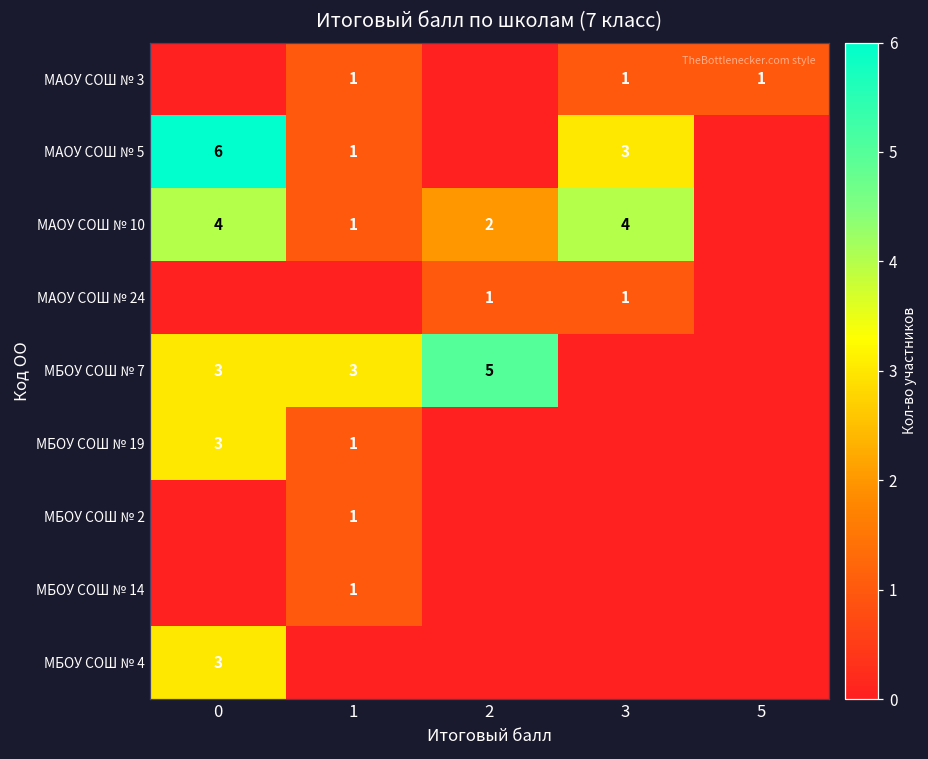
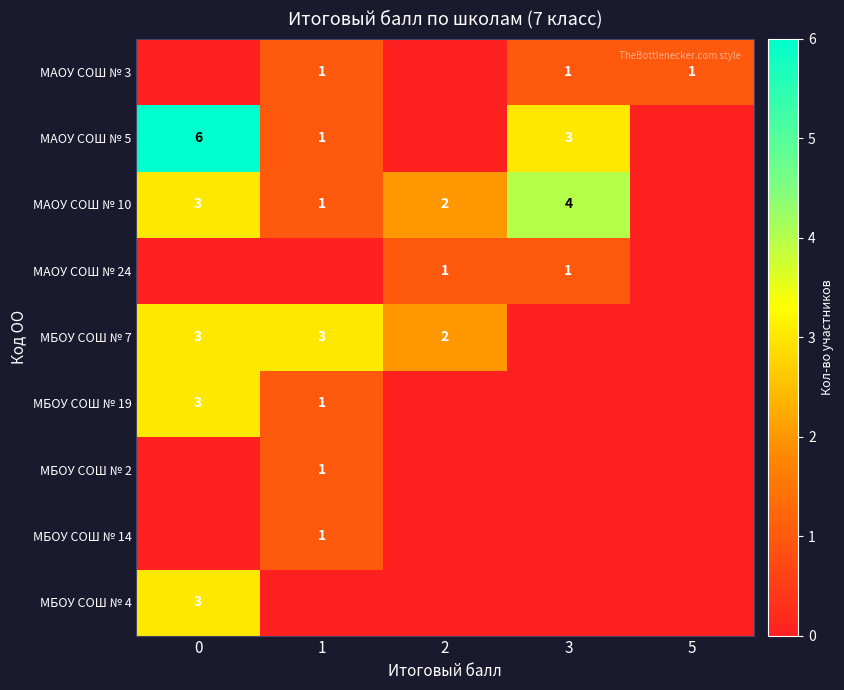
  {
    "МАОУ СОШ № 3": {
      "1": 1,
      "3": 1
    },
    "МАОУ СОШ № 5": {
      "0": 6,
      "1": 1,
      "3": 3
    },
    "МАОУ СОШ № 10": {
-     "0": 4,
+     "0": 3,
      "1": 1,
      "2": 2,
      "3": 4
    },
    "МАОУ СОШ № 24": {
      "2": 1,
      "3": 1
    },
    "МБОУ СОШ № 7": {
      "0": 3,
      "1": 3,
-     "2": 5
+     "2": 2
    },
    "МБОУ СОШ № 19": {
      "0": 3,
      "1": 1
    },
    "МБОУ СОШ № 2": {
      "1": 1
    },
    "МБОУ СОШ № 14": {
      "1": 1
    },
    "МБОУ СОШ № 4": {
      "0": 3
    }
  }
